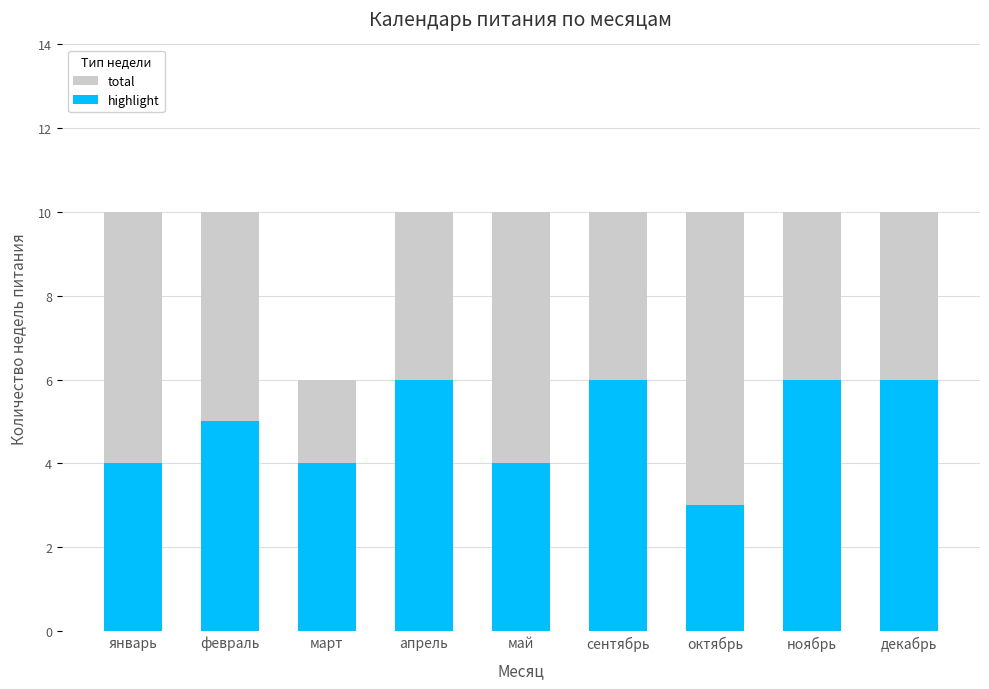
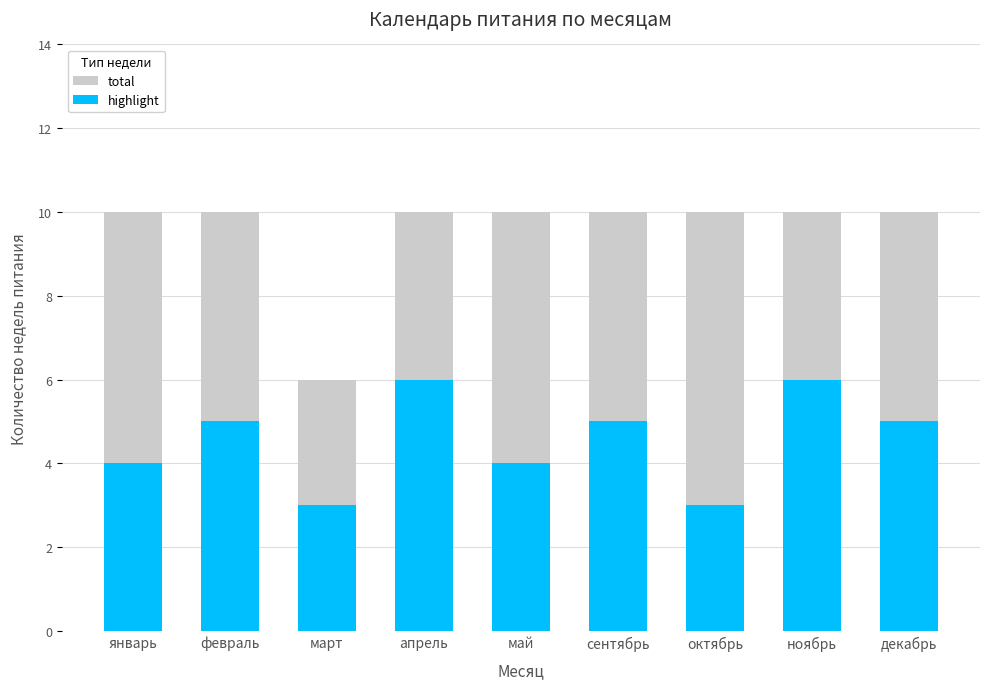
  {
    "total": {
      "январь": 10,
      "февраль": 10,
      "март": 6,
      "апрель": 10,
      "май": 10,
      "сентябрь": 10,
      "октябрь": 10,
      "ноябрь": 10,
      "декабрь": 10
    },
    "highlight": {
-     "март": 4,
-     "сентябрь": 6,
-     "декабрь": 6
+     "март": 3,
+     "сентябрь": 5,
+     "декабрь": 5
    }
  }
